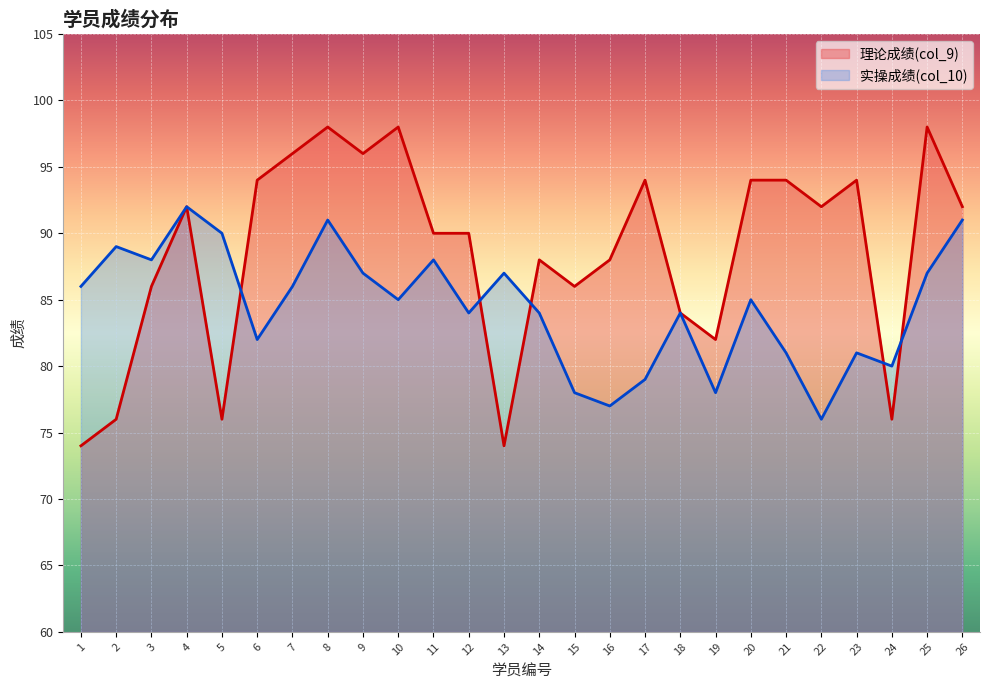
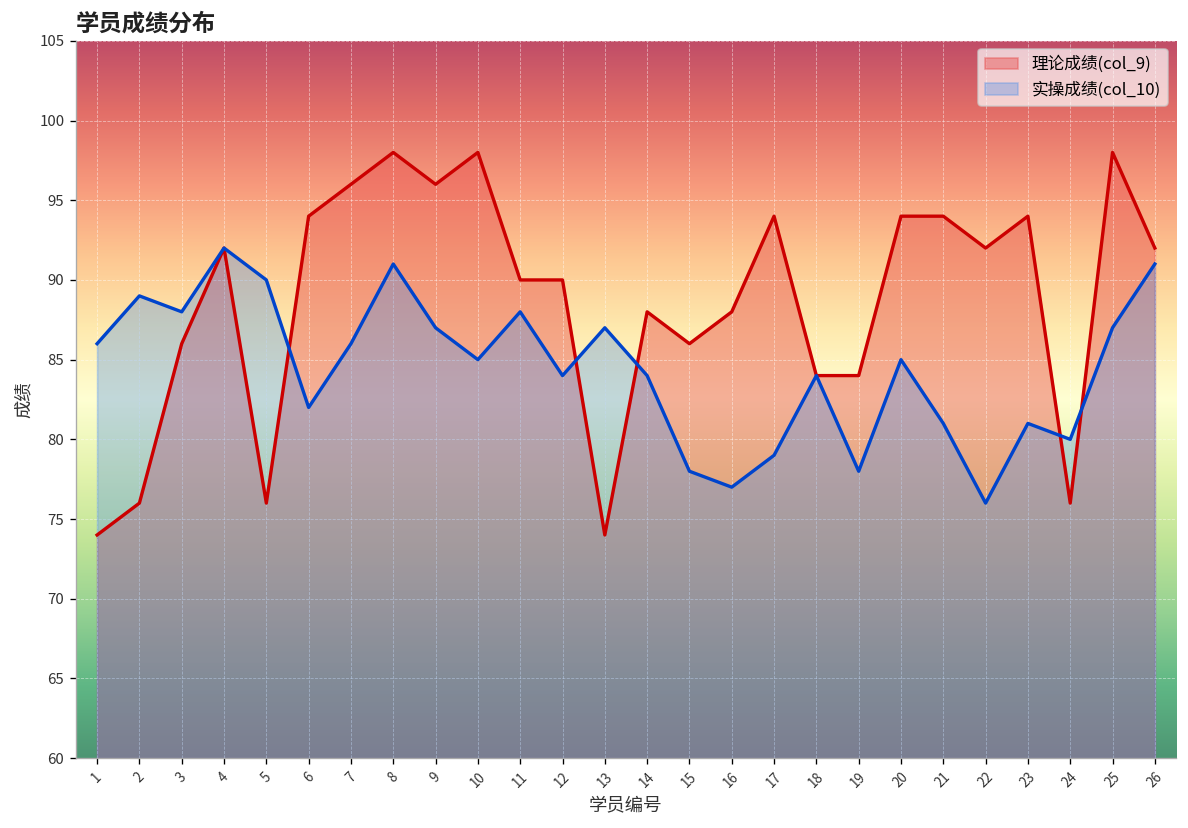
  {
    "理论成绩(col_9)": {
      "1": 74,
      "2": 76,
      "3": 86,
      "5": 76,
      "6": 94,
      "7": 96,
      "8": 98,
      "9": 96,
      "10": 98,
      "11": 90,
      "12": 90,
      "13": 74,
      "14": 88,
      "15": 86,
      "16": 88,
      "17": 94,
-     "19": 82,
+     "19": 84,
      "20": 94,
      "21": 94,
      "22": 92,
      "23": 94,
      "24": 76,
      "25": 98,
      "26": 92
    },
    "实操成绩(col_10)": {
      "1": 86,
      "2": 89,
      "3": 88,
      "5": 90,
      "6": 82,
      "7": 86,
      "8": 91,
      "9": 87,
      "10": 85,
      "11": 88,
      "12": 84,
      "13": 87,
      "14": 84,
      "15": 78,
      "16": 77,
      "17": 79,
      "19": 78,
      "20": 85,
      "21": 81,
      "22": 76,
      "23": 81,
      "24": 80,
      "25": 87,
      "26": 91
    }
  }
